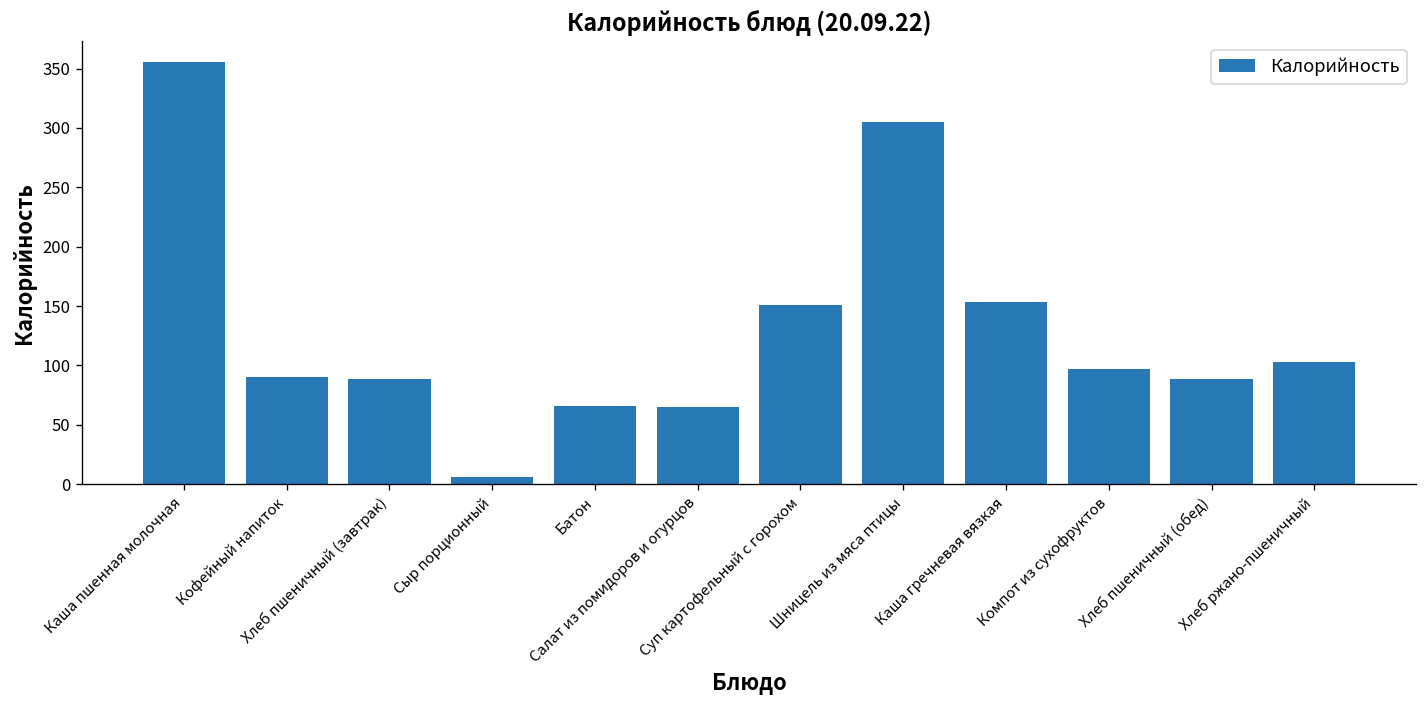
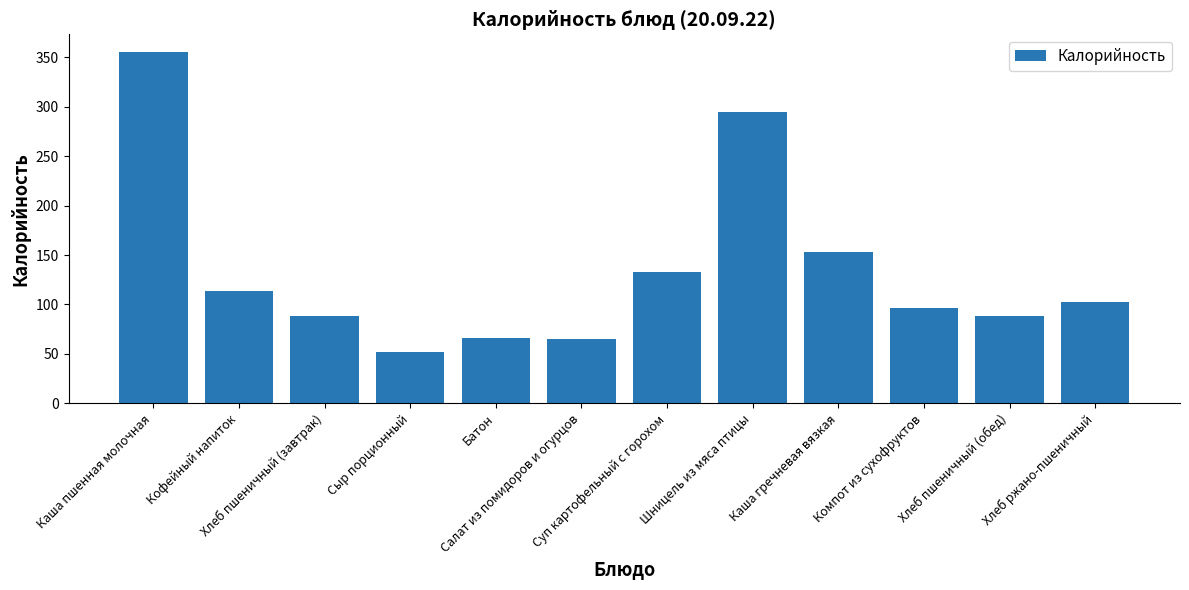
  {
    "Каша пшенная молочная": 360,
-   "Кофейный напиток": 90,
+   "Кофейный напиток": 110,
    "Хлеб пшеничный (завтрак)": 90,
-   "Сыр порционный": 10,
+   "Сыр порционный": 50,
    "Батон": 70,
    "Салат из помидоров и огурцов": 70,
-   "Суп картофельный с горохом": 150,
-   "Шницель из мяса птицы": 300,
+   "Суп картофельный с горохом": 130,
+   "Шницель из мяса птицы": 290,
    "Каша гречневая вязкая": 150,
    "Компот из сухофруктов": 100,
    "Хлеб пшеничный (обед)": 90,
    "Хлеб ржано-пшеничный": 100
  }
